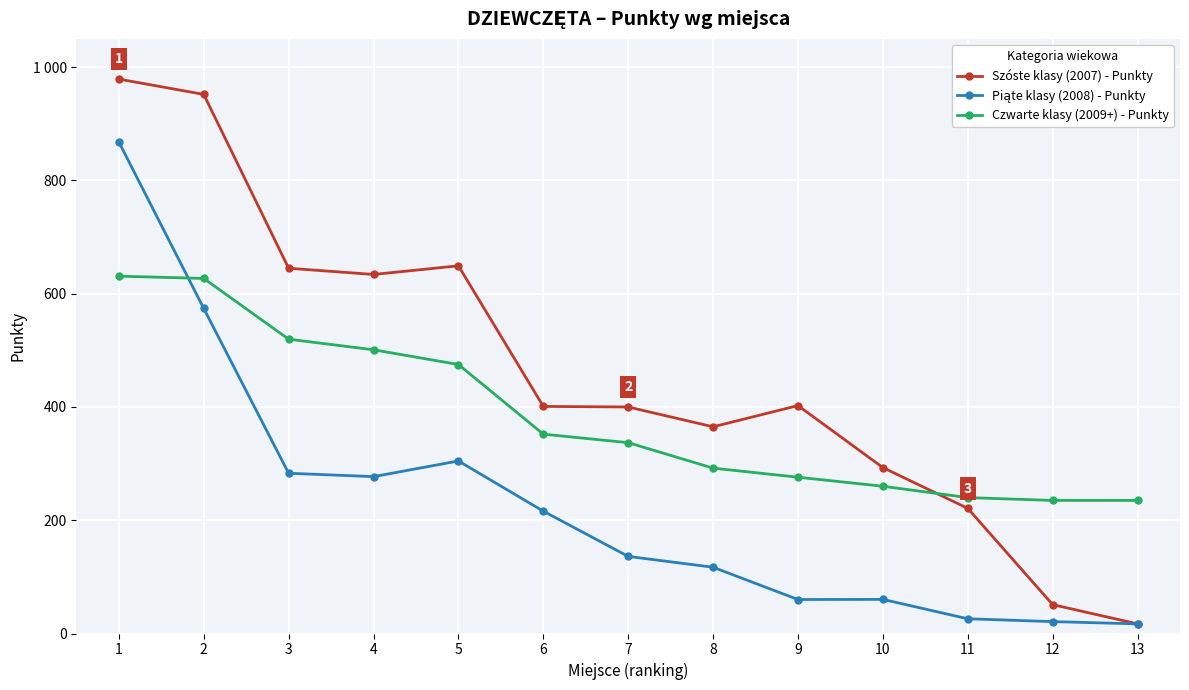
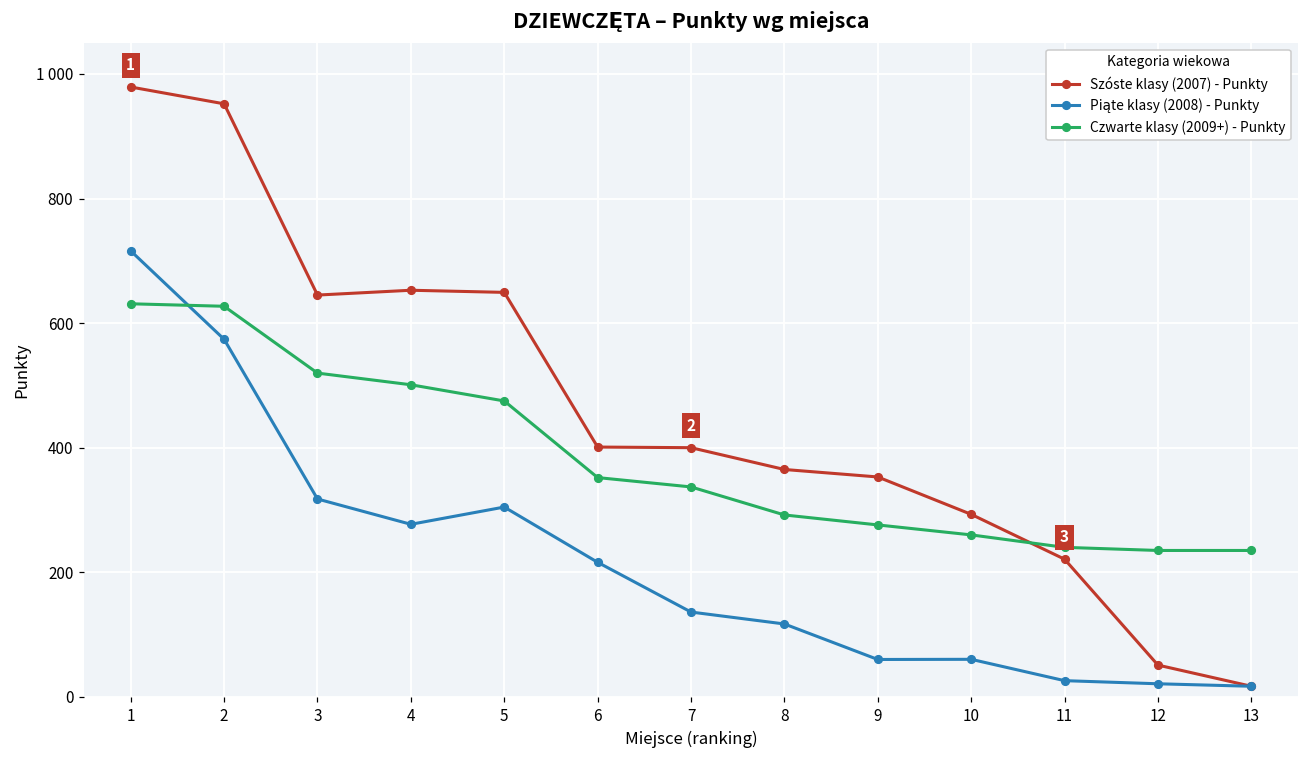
  {
    "Szóste klasy (2007) - Punkty": {
      "2": 950,
      "3": 650,
-     "4": 630,
+     "4": 650,
      "5": 650,
      "6": 400,
      "8": 370,
-     "9": 400,
+     "9": 350,
      "10": 290,
      "11": 220,
      "12": 50
    },
    "Piąte klasy (2008) - Punkty": {
-     "1": 870,
+     "1": 720,
      "2": 570,
-     "3": 280,
+     "3": 320,
      "4": 280,
      "5": 300,
      "6": 220,
      "7": 140,
      "8": 120,
      "9": 60,
      "10": 60,
      "11": 30,
      "12": 20
    },
    "Czwarte klasy (2009+) - Punkty": {
      "1": 630,
      "2": 630,
      "3": 520,
      "4": 500,
      "5": 480,
      "6": 350,
      "7": 340,
      "8": 290,
      "9": 280,
      "10": 260,
      "12": 240,
      "13": 240
    }
  }
